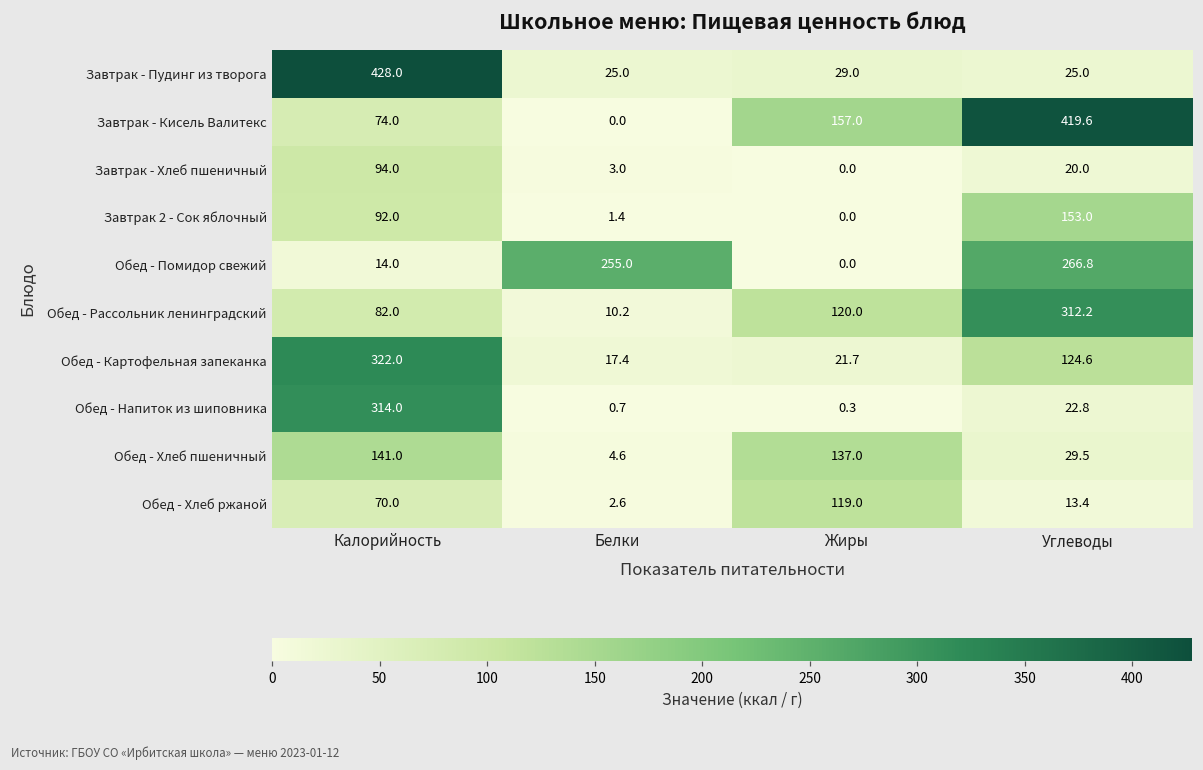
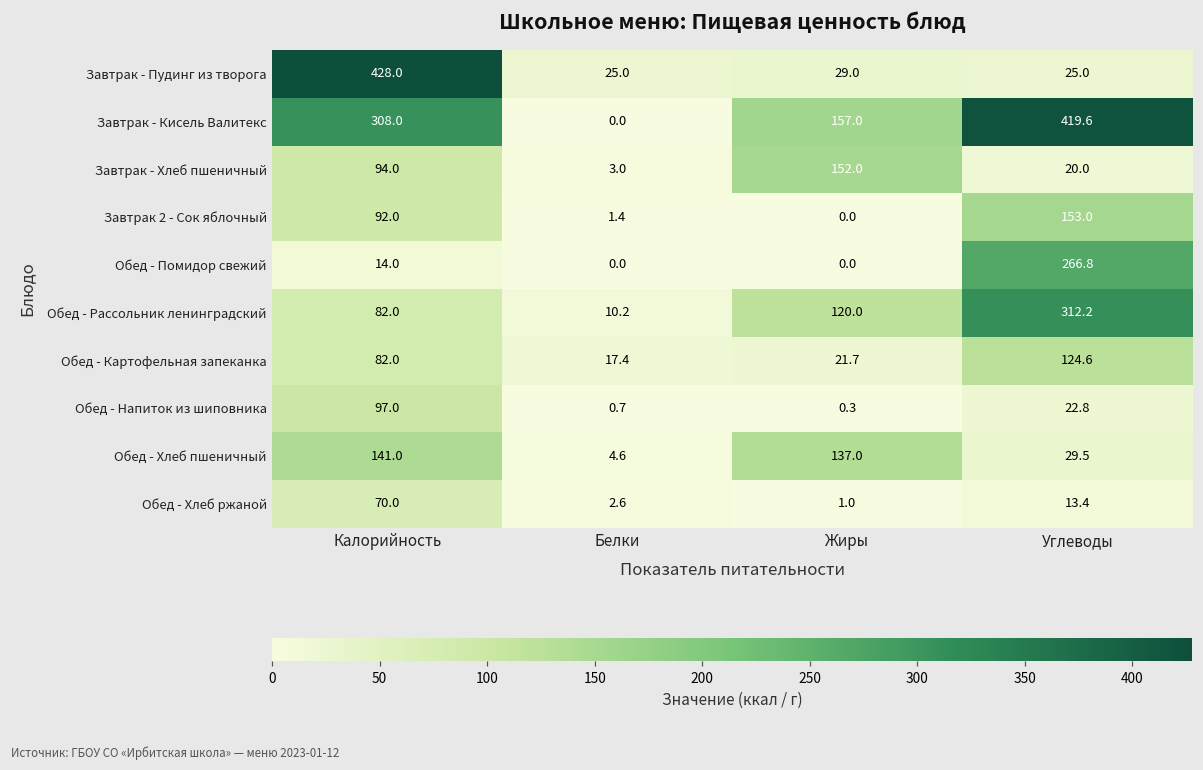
  {
    "Завтрак - Пудинг из творога": {
      "Калорийность": 428.0,
      "Белки": 25.0,
      "Жиры": 29.0,
      "Углеводы": 25.0
    },
    "Завтрак - Кисель Валитекс": {
-     "Калорийность": 74.0,
+     "Калорийность": 308.0,
      "Белки": 0.0,
      "Жиры": 157.0,
      "Углеводы": 419.6
    },
    "Завтрак - Хлеб пшеничный": {
      "Калорийность": 94.0,
      "Белки": 3.0,
-     "Жиры": 0.0,
+     "Жиры": 152.0,
      "Углеводы": 20.0
    },
    "Завтрак 2 - Сок яблочный": {
      "Калорийность": 92.0,
      "Белки": 1.4,
      "Жиры": 0.0,
      "Углеводы": 153.0
    },
    "Обед - Помидор свежий": {
      "Калорийность": 14.0,
-     "Белки": 255.0,
+     "Белки": 0.0,
      "Жиры": 0.0,
      "Углеводы": 266.8
    },
    "Обед - Рассольник ленинградский": {
      "Калорийность": 82.0,
      "Белки": 10.2,
      "Жиры": 120.0,
      "Углеводы": 312.2
    },
    "Обед - Картофельная запеканка": {
-     "Калорийность": 322.0,
+     "Калорийность": 82.0,
      "Белки": 17.4,
      "Жиры": 21.7,
      "Углеводы": 124.6
    },
    "Обед - Напиток из шиповника": {
-     "Калорийность": 314.0,
+     "Калорийность": 97.0,
      "Белки": 0.7,
      "Жиры": 0.3,
      "Углеводы": 22.8
    },
    "Обед - Хлеб пшеничный": {
      "Калорийность": 141.0,
      "Белки": 4.6,
      "Жиры": 137.0,
      "Углеводы": 29.5
    },
    "Обед - Хлеб ржаной": {
      "Калорийность": 70.0,
      "Белки": 2.6,
-     "Жиры": 119.0,
+     "Жиры": 1.0,
      "Углеводы": 13.4
    }
  }
